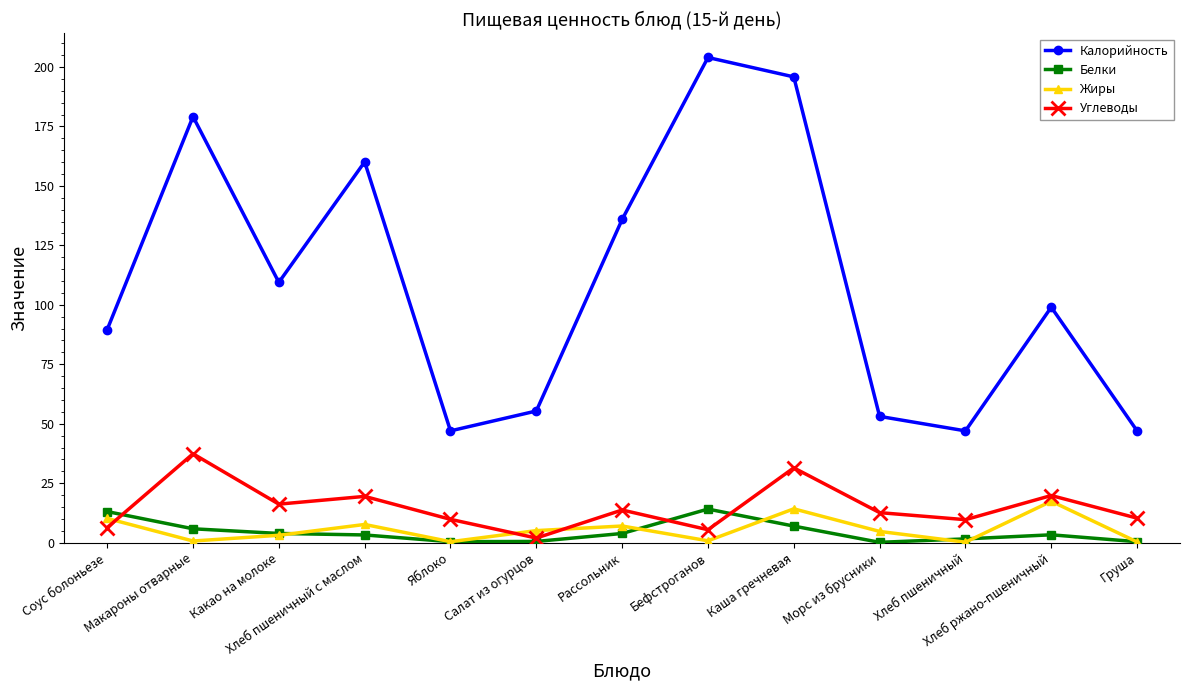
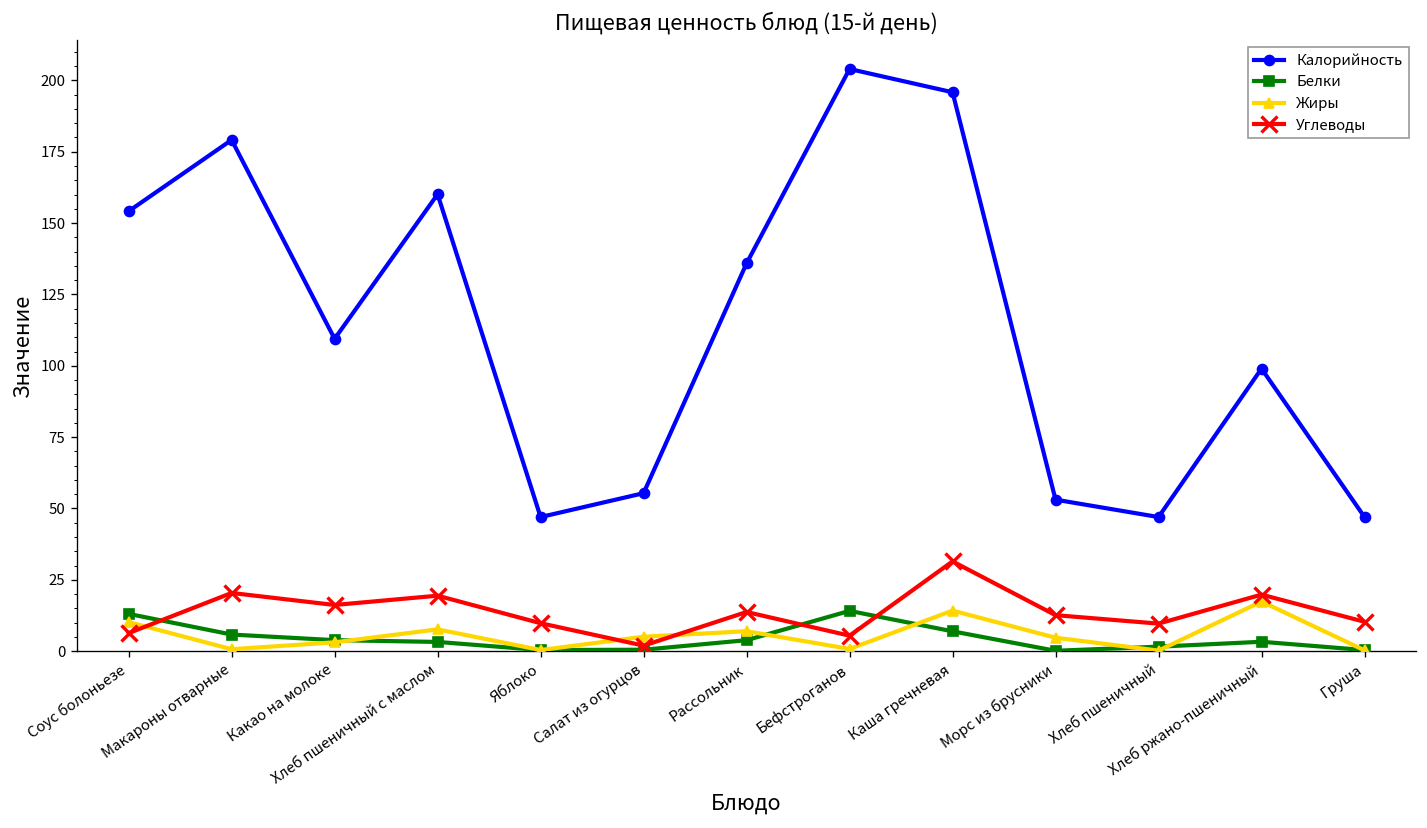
  {
    "Калорийность": {
-     "Соус болоньезе": 90,
+     "Соус болоньезе": 154,
      "Макароны отварные": 179,
      "Какао на молоке": 109,
      "Хлеб пшеничный с маслом": 160,
      "Яблоко": 47,
      "Салат из огурцов": 55,
      "Рассольник": 136,
      "Бефстроганов": 204,
      "Каша гречневая": 196,
      "Морс из брусники": 53,
      "Хлеб пшеничный": 47,
      "Хлеб ржано-пшеничный": 99,
      "Груша": 47
    },
    "Белки": {
      "Соус болоньезе": 13,
      "Макароны отварные": 6,
      "Хлеб пшеничный с маслом": 3,
      "Салат из огурцов": 1,
      "Рассольник": 4,
      "Бефстроганов": 14,
      "Каша гречневая": 7,
      "Морс из брусники": 0,
      "Хлеб пшеничный": 2,
      "Хлеб ржано-пшеничный": 3
    },
    "Жиры": {
      "Соус болоньезе": 10,
      "Макароны отварные": 1,
      "Хлеб пшеничный с маслом": 8,
      "Салат из огурцов": 5,
      "Рассольник": 7,
      "Бефстроганов": 1,
      "Каша гречневая": 14,
      "Морс из брусники": 5,
      "Хлеб пшеничный": 0,
      "Хлеб ржано-пшеничный": 17
    },
    "Углеводы": {
      "Соус болоньезе": 6,
-     "Макароны отварные": 37,
+     "Макароны отварные": 20,
      "Какао на молоке": 16,
      "Хлеб пшеничный с маслом": 19,
      "Яблоко": 10,
      "Салат из огурцов": 2,
      "Рассольник": 14,
      "Бефстроганов": 5,
      "Каша гречневая": 31,
      "Морс из брусники": 13,
      "Хлеб пшеничный": 10,
      "Хлеб ржано-пшеничный": 20,
      "Груша": 10
    }
  }
